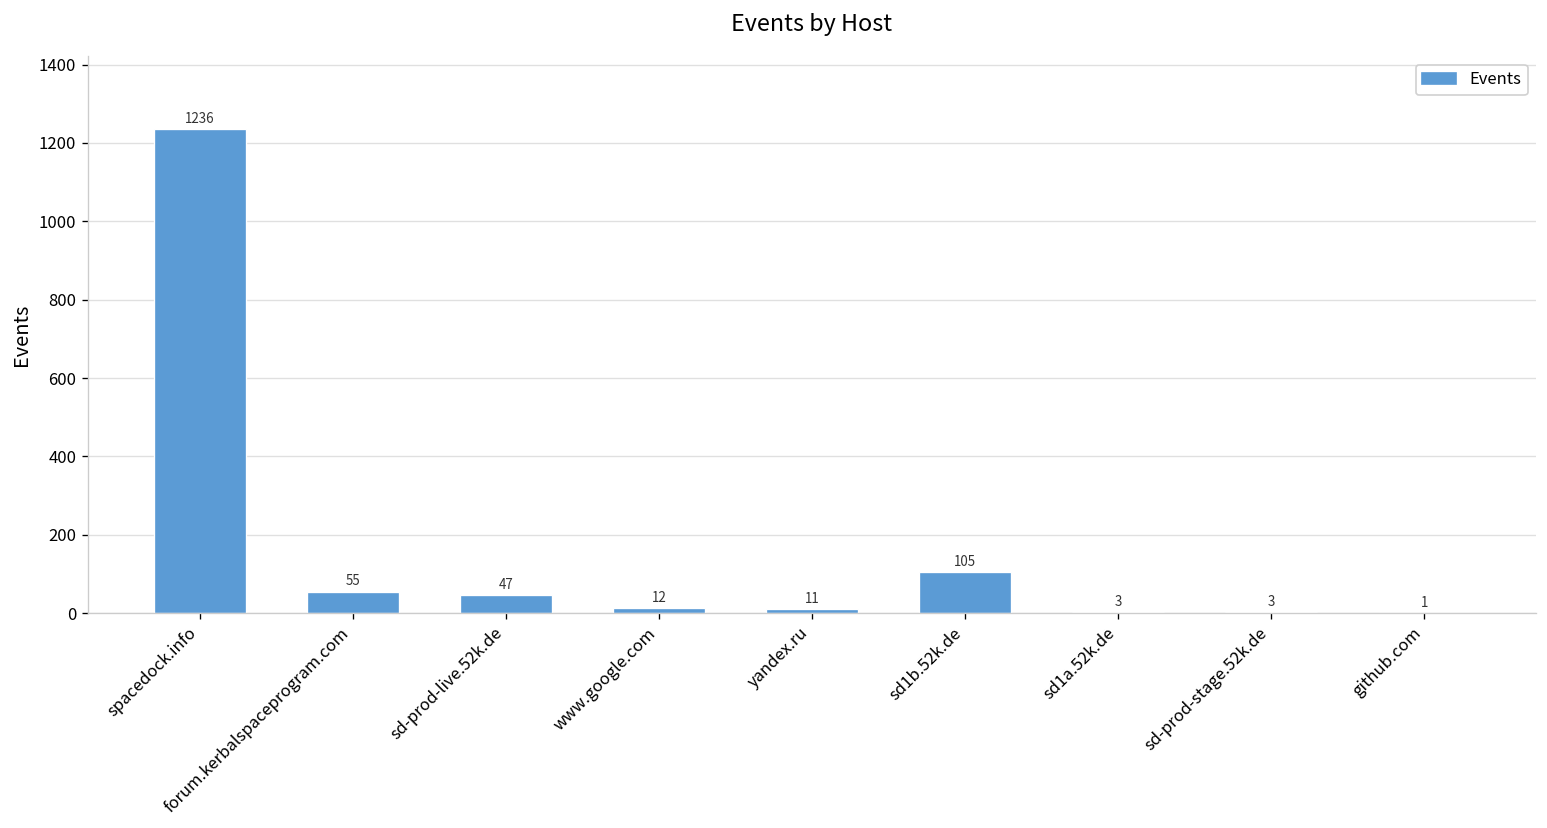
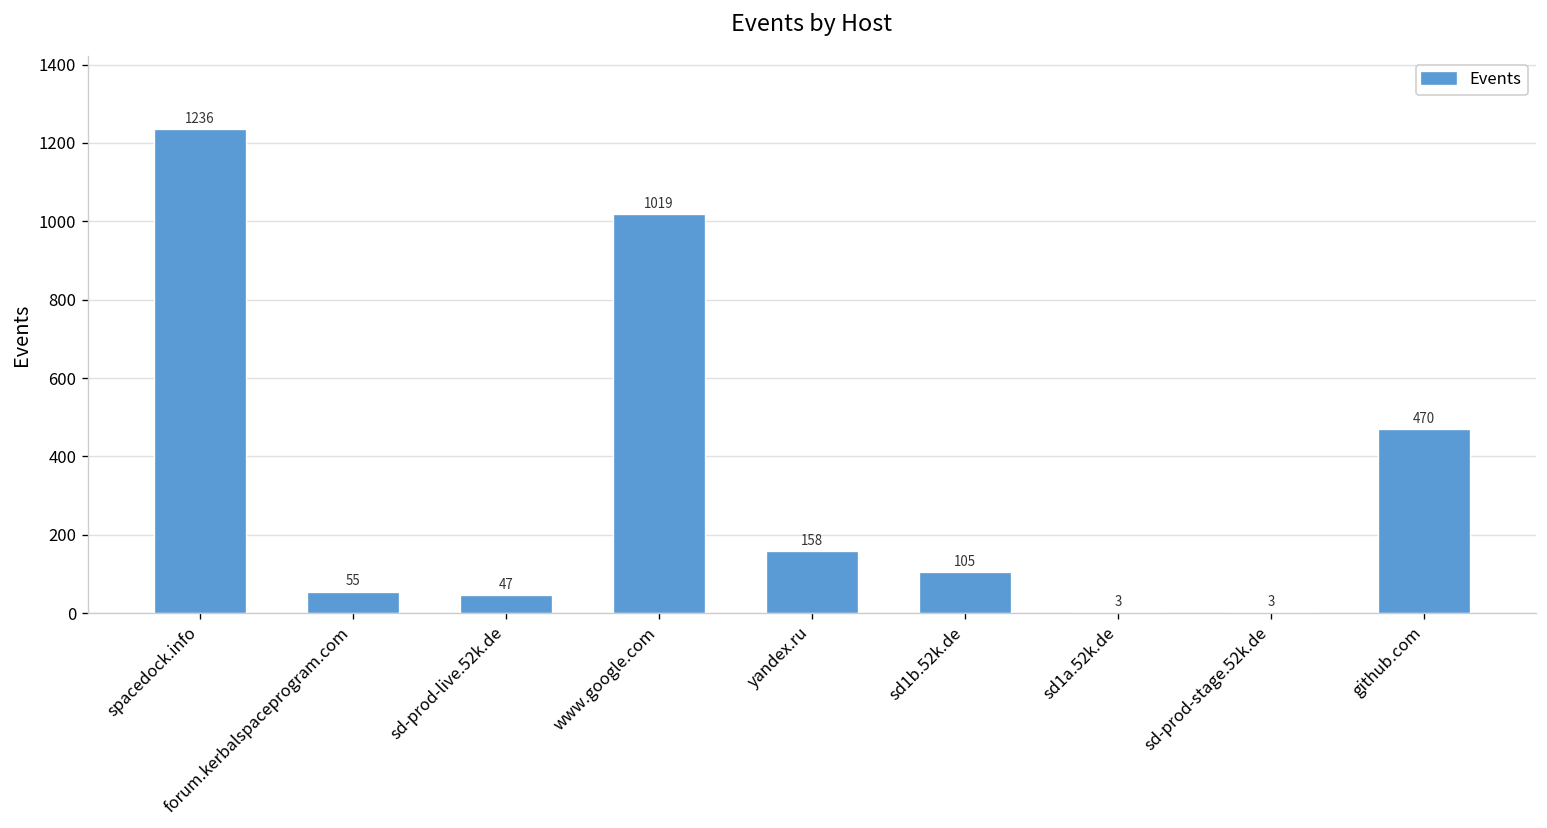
  {
    "spacedock.info": 1236,
    "forum.kerbalspaceprogram.com": 55,
    "sd-prod-live.52k.de": 47,
-   "www.google.com": 12,
-   "yandex.ru": 11,
+   "www.google.com": 1019,
+   "yandex.ru": 158,
    "sd1b.52k.de": 105,
    "sd1a.52k.de": 3,
    "sd-prod-stage.52k.de": 3,
-   "github.com": 1
+   "github.com": 470
  }
